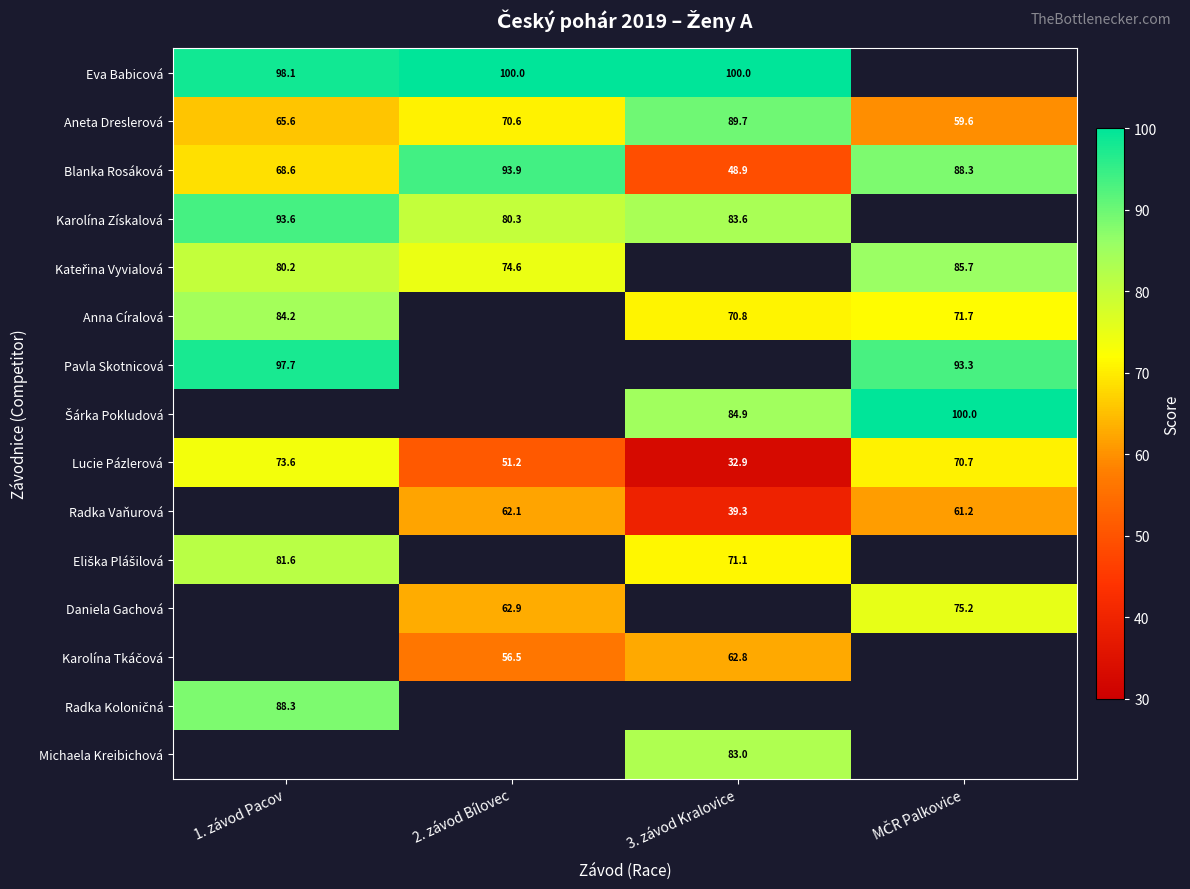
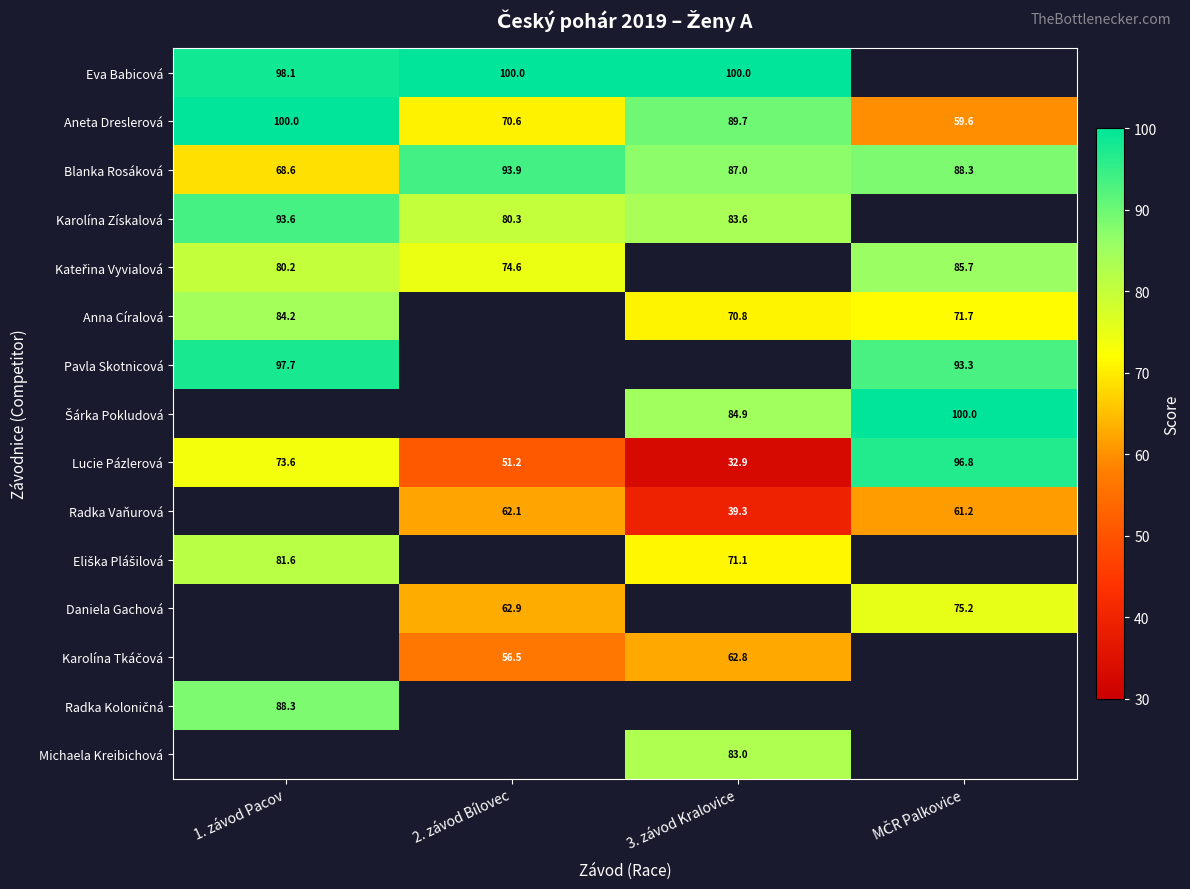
  {
    "Eva Babicová": {
      "1. závod Pacov": 98.1,
      "2. závod Bílovec": 100.0,
      "3. závod Kralovice": 100.0
    },
    "Aneta Dreslerová": {
-     "1. závod Pacov": 65.6,
+     "1. závod Pacov": 100.0,
      "2. závod Bílovec": 70.6,
      "3. závod Kralovice": 89.7,
      "MČR Palkovice": 59.6
    },
    "Blanka Rosáková": {
      "1. závod Pacov": 68.6,
      "2. závod Bílovec": 93.9,
-     "3. závod Kralovice": 48.9,
+     "3. závod Kralovice": 87.0,
      "MČR Palkovice": 88.3
    },
    "Karolína Získalová": {
      "1. závod Pacov": 93.6,
      "2. závod Bílovec": 80.3,
      "3. závod Kralovice": 83.6
    },
    "Kateřina Vyvialová": {
      "1. závod Pacov": 80.2,
      "2. závod Bílovec": 74.6,
      "MČR Palkovice": 85.7
    },
    "Anna Círalová": {
      "1. závod Pacov": 84.2,
      "3. závod Kralovice": 70.8,
      "MČR Palkovice": 71.7
    },
    "Pavla Skotnicová": {
      "1. závod Pacov": 97.7,
      "MČR Palkovice": 93.3
    },
    "Šárka Pokludová": {
      "3. závod Kralovice": 84.9,
      "MČR Palkovice": 100.0
    },
    "Lucie Pázlerová": {
      "1. závod Pacov": 73.6,
      "2. závod Bílovec": 51.2,
      "3. závod Kralovice": 32.9,
-     "MČR Palkovice": 70.7
+     "MČR Palkovice": 96.8
    },
    "Radka Vaňurová": {
      "2. závod Bílovec": 62.1,
      "3. závod Kralovice": 39.3,
      "MČR Palkovice": 61.2
    },
    "Eliška Plášilová": {
      "1. závod Pacov": 81.6,
      "3. závod Kralovice": 71.1
    },
    "Daniela Gachová": {
      "2. závod Bílovec": 62.9,
      "MČR Palkovice": 75.2
    },
    "Karolína Tkáčová": {
      "2. závod Bílovec": 56.5,
      "3. závod Kralovice": 62.8
    },
    "Radka Koloničná": {
      "1. závod Pacov": 88.3
    },
    "Michaela Kreibichová": {
      "3. závod Kralovice": 83.0
    }
  }
